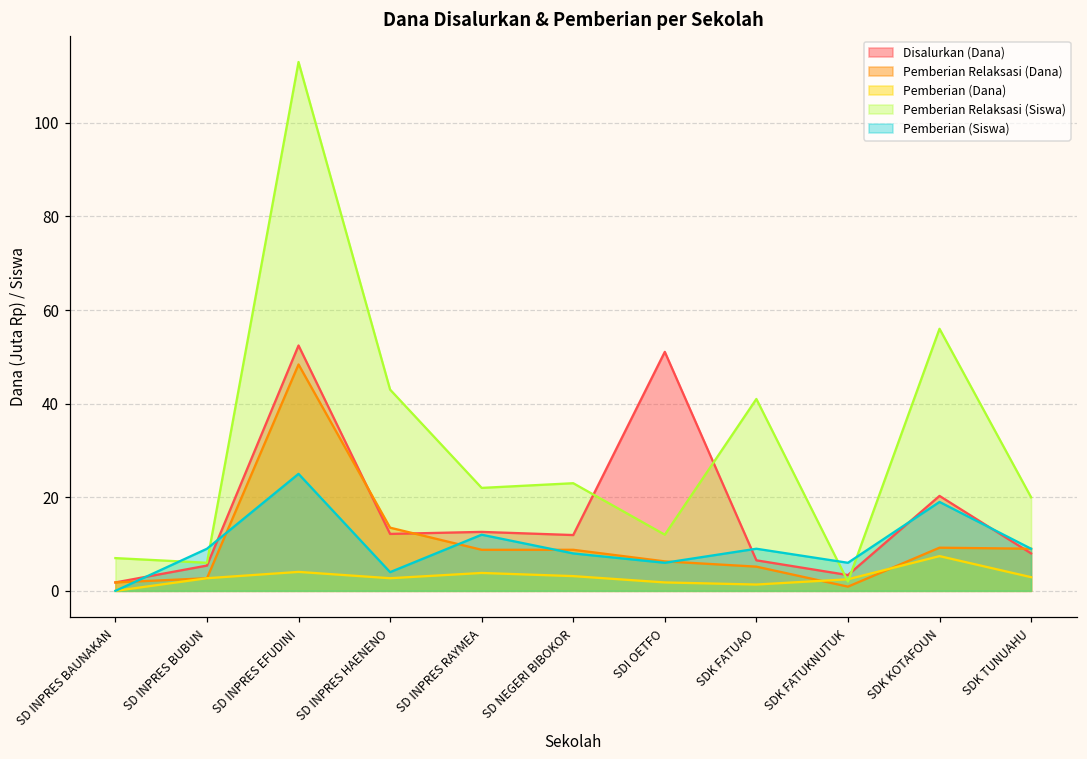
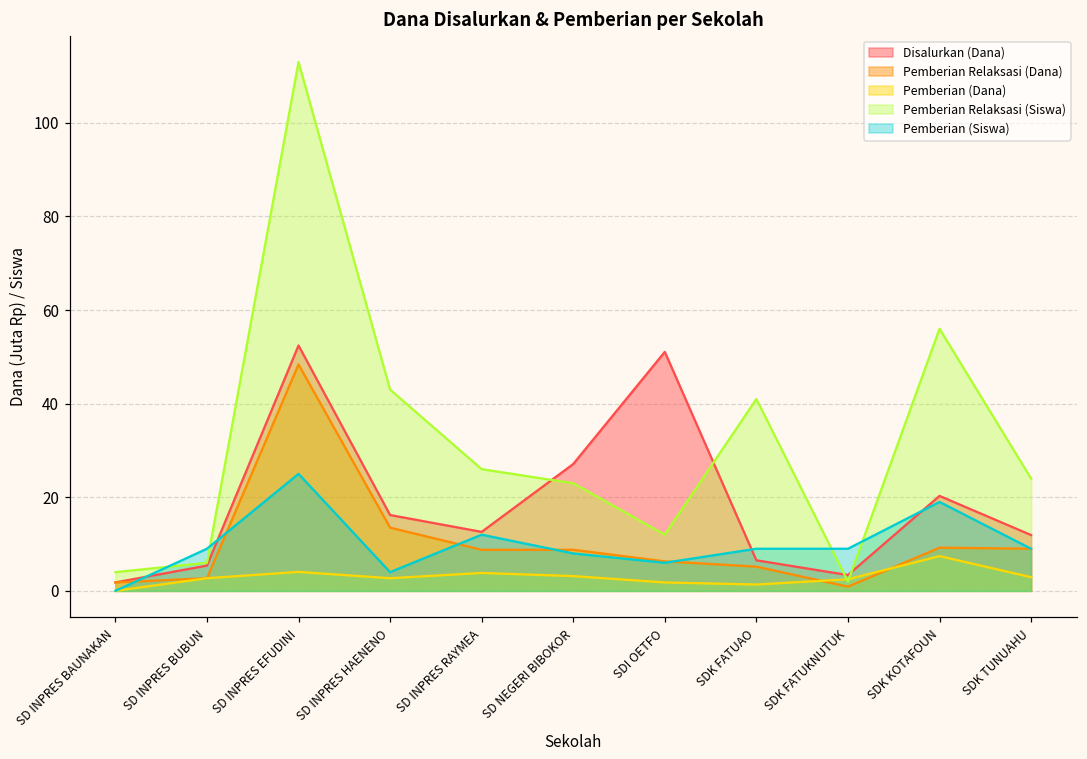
  {
    "Disalurkan (Dana)": {
      "SD INPRES BUBUN": 5,
      "SD INPRES EFUDINI": 52,
-     "SD INPRES HAENENO": 12,
+     "SD INPRES HAENENO": 16,
      "SD INPRES RAYMEA": 13,
-     "SD NEGERI BIBOKOR": 12,
+     "SD NEGERI BIBOKOR": 27,
      "SDI OETFO": 51,
      "SDK FATUAO": 7,
      "SDK FATUKNUTUK": 3,
      "SDK KOTAFOUN": 20,
-     "SDK TUNUAHU": 8
+     "SDK TUNUAHU": 12
    },
    "Pemberian Relaksasi (Siswa)": {
-     "SD INPRES BAUNAKAN": 7,
+     "SD INPRES BAUNAKAN": 4,
      "SD INPRES BUBUN": 6,
      "SD INPRES EFUDINI": 113,
      "SD INPRES HAENENO": 43,
-     "SD INPRES RAYMEA": 22,
+     "SD INPRES RAYMEA": 26,
      "SD NEGERI BIBOKOR": 23,
      "SDI OETFO": 12,
      "SDK FATUAO": 41,
      "SDK KOTAFOUN": 56,
-     "SDK TUNUAHU": 20
+     "SDK TUNUAHU": 24
    },
    "Pemberian (Siswa)": {
      "SD INPRES BUBUN": 9,
      "SD INPRES EFUDINI": 25,
      "SD INPRES HAENENO": 4,
      "SD INPRES RAYMEA": 12,
      "SD NEGERI BIBOKOR": 8,
      "SDK FATUAO": 9,
-     "SDK FATUKNUTUK": 6,
+     "SDK FATUKNUTUK": 9,
      "SDK KOTAFOUN": 19
    }
  }
